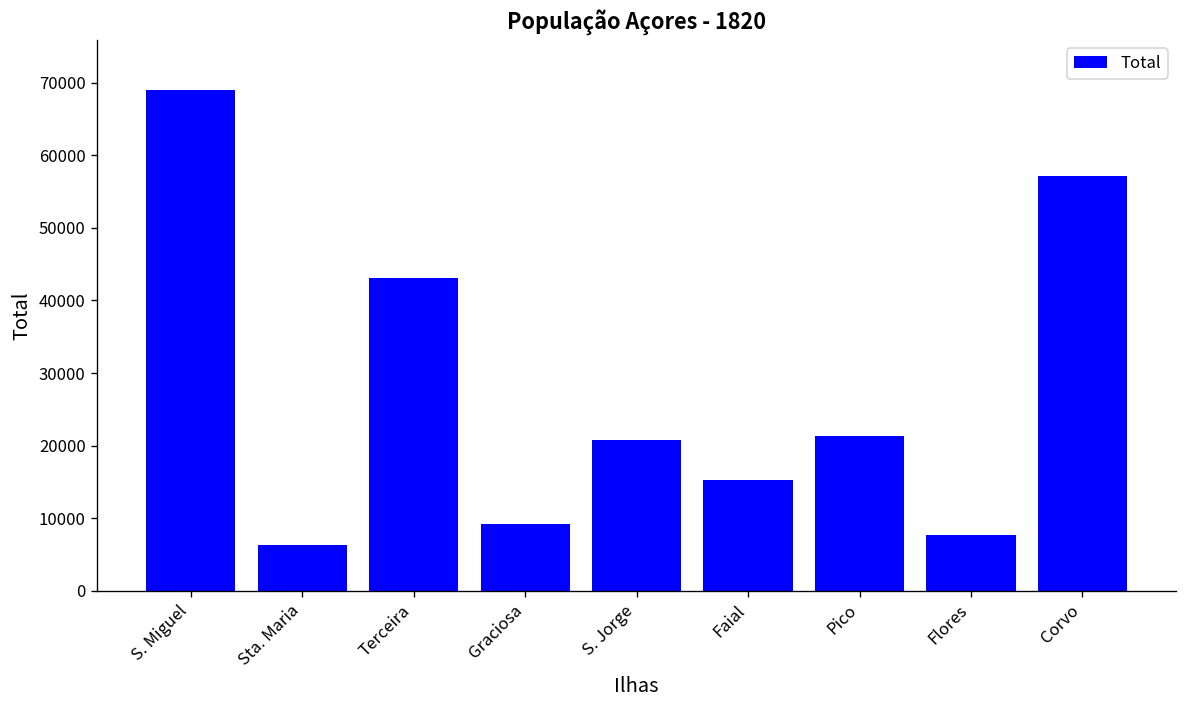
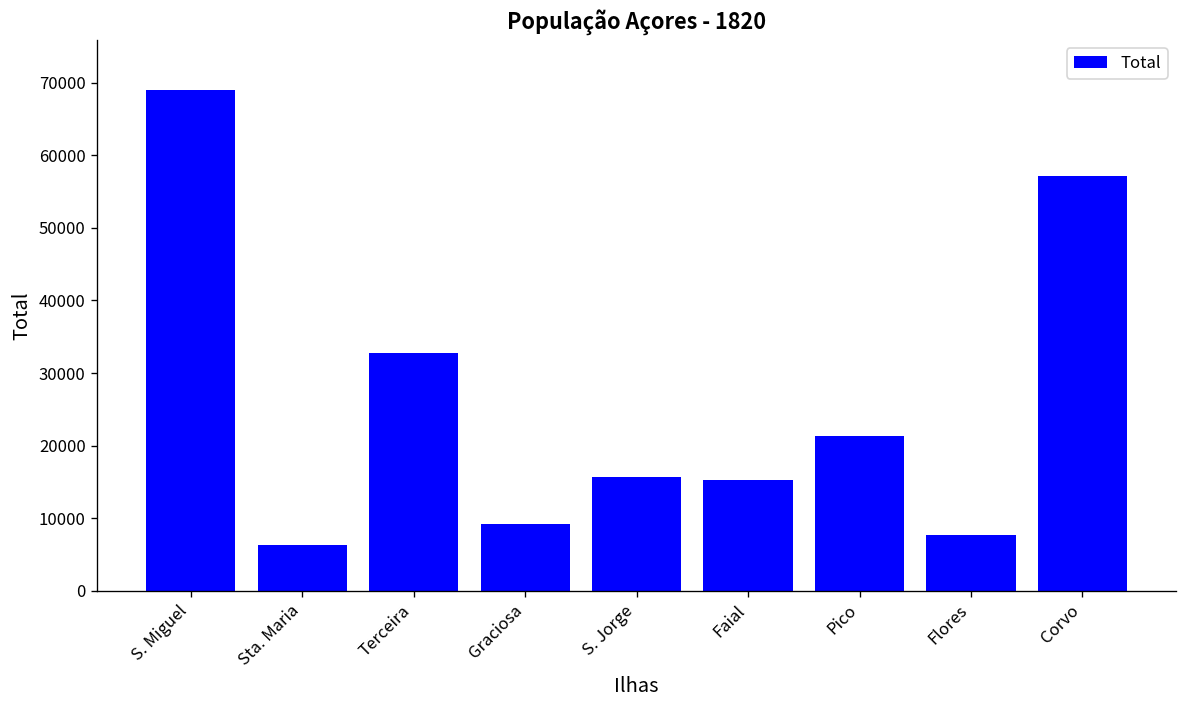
  {
    "S. Miguel": 69000,
    "Sta. Maria": 6000,
-   "Terceira": 43000,
+   "Terceira": 33000,
    "Graciosa": 9000,
-   "S. Jorge": 21000,
+   "S. Jorge": 16000,
    "Faial": 15000,
    "Pico": 21000,
    "Flores": 8000,
    "Corvo": 57000
  }
